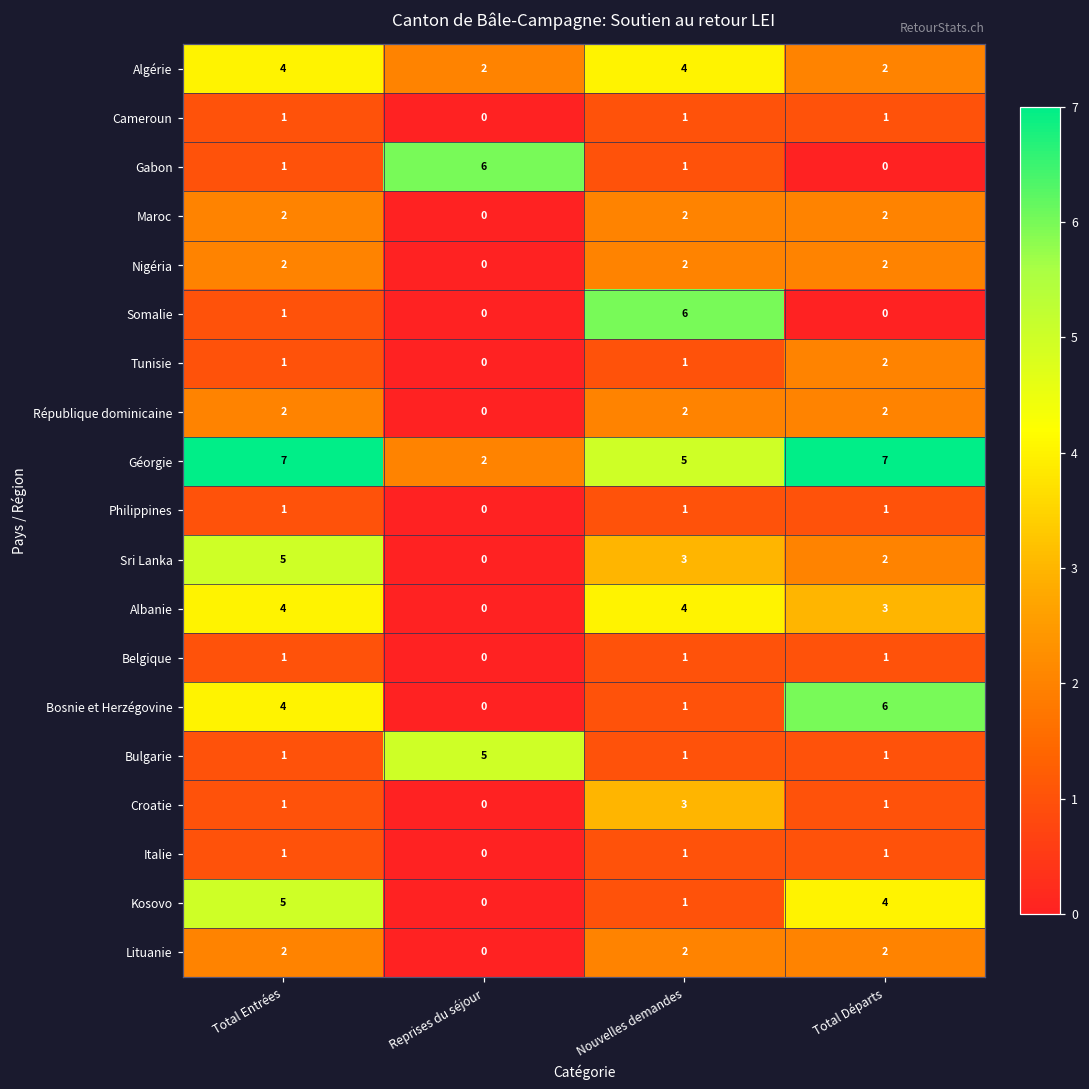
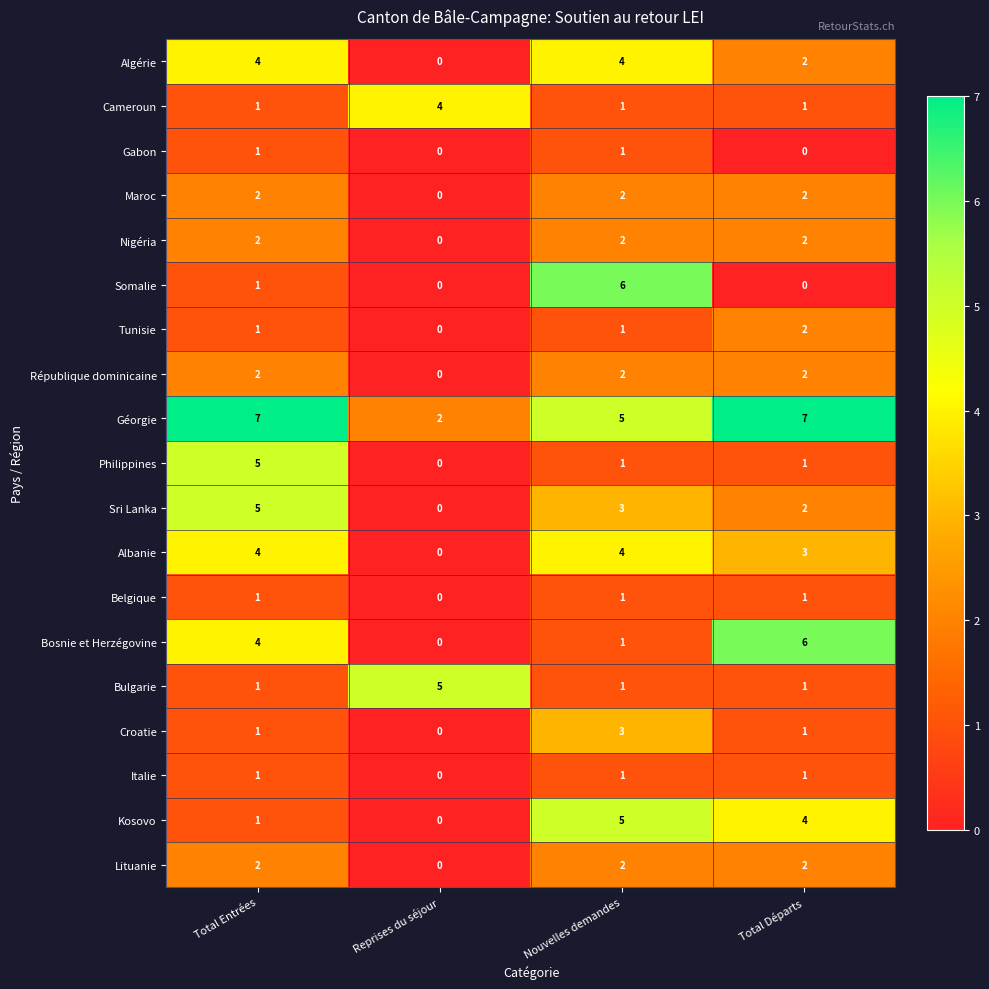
  {
    "Algérie": {
      "Total Entrées": 4,
-     "Reprises du séjour": 2,
+     "Reprises du séjour": 0,
      "Nouvelles demandes": 4,
      "Total Départs": 2
    },
    "Cameroun": {
      "Total Entrées": 1,
-     "Reprises du séjour": 0,
+     "Reprises du séjour": 4,
      "Nouvelles demandes": 1,
      "Total Départs": 1
    },
    "Gabon": {
      "Total Entrées": 1,
-     "Reprises du séjour": 6,
+     "Reprises du séjour": 0,
      "Nouvelles demandes": 1,
      "Total Départs": 0
    },
    "Maroc": {
      "Total Entrées": 2,
      "Reprises du séjour": 0,
      "Nouvelles demandes": 2,
      "Total Départs": 2
    },
    "Nigéria": {
      "Total Entrées": 2,
      "Reprises du séjour": 0,
      "Nouvelles demandes": 2,
      "Total Départs": 2
    },
    "Somalie": {
      "Total Entrées": 1,
      "Reprises du séjour": 0,
      "Nouvelles demandes": 6,
      "Total Départs": 0
    },
    "Tunisie": {
      "Total Entrées": 1,
      "Reprises du séjour": 0,
      "Nouvelles demandes": 1,
      "Total Départs": 2
    },
    "République dominicaine": {
      "Total Entrées": 2,
      "Reprises du séjour": 0,
      "Nouvelles demandes": 2,
      "Total Départs": 2
    },
    "Géorgie": {
      "Total Entrées": 7,
      "Reprises du séjour": 2,
      "Nouvelles demandes": 5,
      "Total Départs": 7
    },
    "Philippines": {
-     "Total Entrées": 1,
+     "Total Entrées": 5,
      "Reprises du séjour": 0,
      "Nouvelles demandes": 1,
      "Total Départs": 1
    },
    "Sri Lanka": {
      "Total Entrées": 5,
      "Reprises du séjour": 0,
      "Nouvelles demandes": 3,
      "Total Départs": 2
    },
    "Albanie": {
      "Total Entrées": 4,
      "Reprises du séjour": 0,
      "Nouvelles demandes": 4,
      "Total Départs": 3
    },
    "Belgique": {
      "Total Entrées": 1,
      "Reprises du séjour": 0,
      "Nouvelles demandes": 1,
      "Total Départs": 1
    },
    "Bosnie et Herzégovine": {
      "Total Entrées": 4,
      "Reprises du séjour": 0,
      "Nouvelles demandes": 1,
      "Total Départs": 6
    },
    "Bulgarie": {
      "Total Entrées": 1,
      "Reprises du séjour": 5,
      "Nouvelles demandes": 1,
      "Total Départs": 1
    },
    "Croatie": {
      "Total Entrées": 1,
      "Reprises du séjour": 0,
      "Nouvelles demandes": 3,
      "Total Départs": 1
    },
    "Italie": {
      "Total Entrées": 1,
      "Reprises du séjour": 0,
      "Nouvelles demandes": 1,
      "Total Départs": 1
    },
    "Kosovo": {
-     "Total Entrées": 5,
+     "Total Entrées": 1,
      "Reprises du séjour": 0,
-     "Nouvelles demandes": 1,
+     "Nouvelles demandes": 5,
      "Total Départs": 4
    },
    "Lituanie": {
      "Total Entrées": 2,
      "Reprises du séjour": 0,
      "Nouvelles demandes": 2,
      "Total Départs": 2
    }
  }
